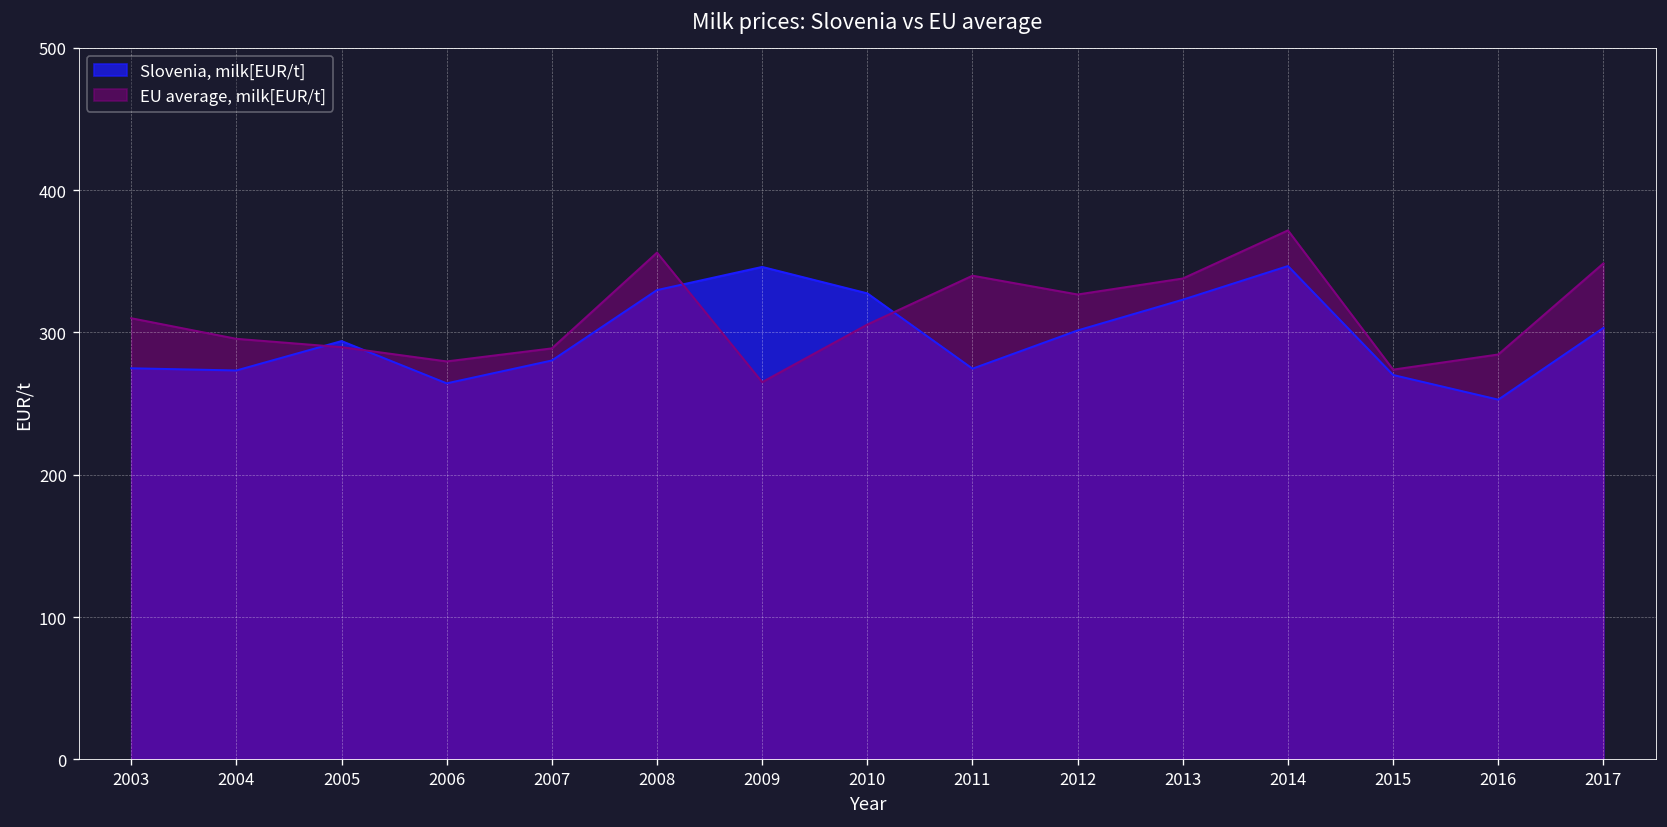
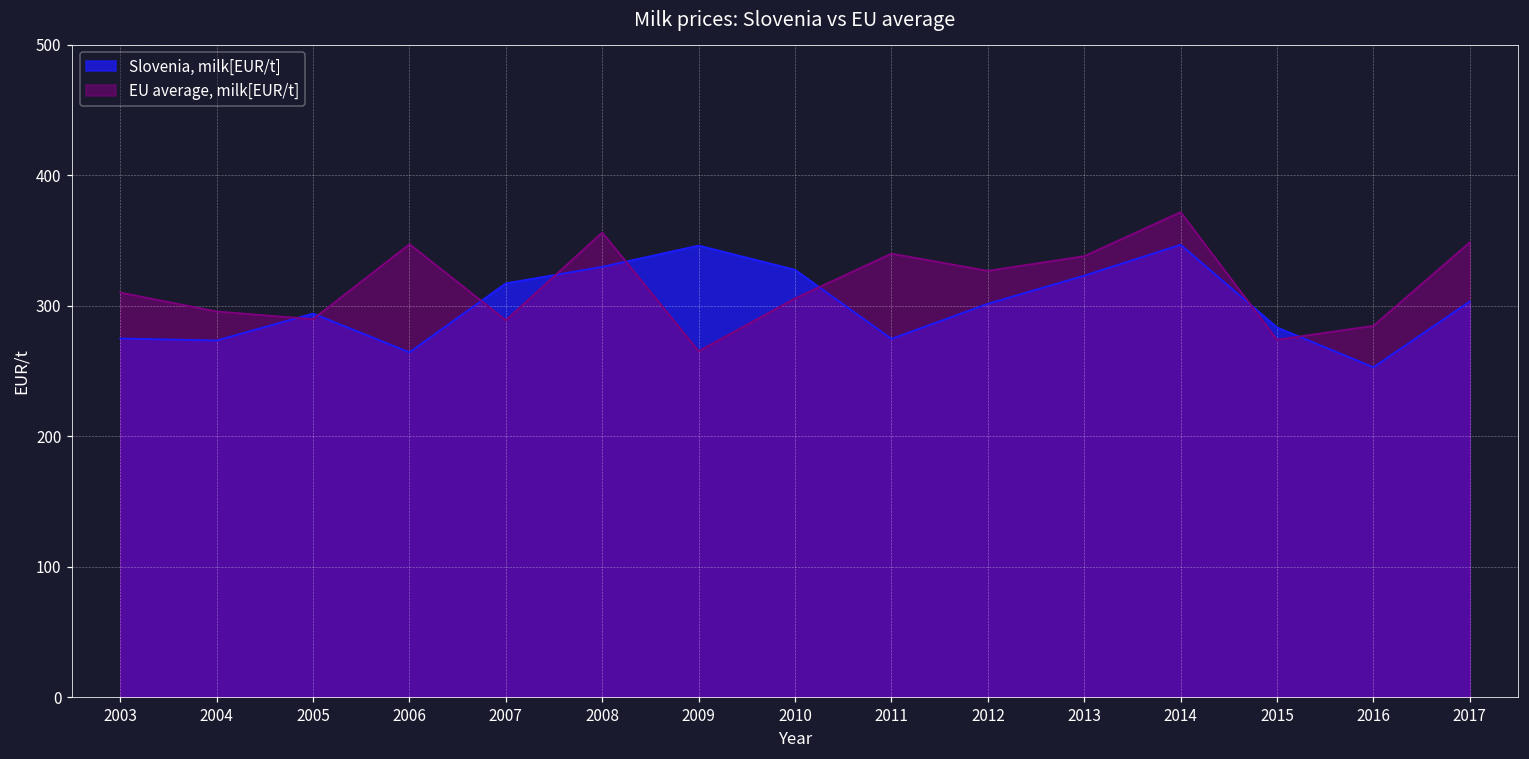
  {
    "Slovenia, milk[EUR/t]": {
      "2003": 275,
      "2004": 273,
      "2005": 294,
      "2006": 264,
-     "2007": 280,
+     "2007": 317,
      "2008": 330,
      "2009": 346,
      "2010": 327,
      "2011": 275,
      "2012": 301,
      "2013": 323,
      "2014": 347,
-     "2015": 270,
+     "2015": 283,
      "2016": 253,
      "2017": 303
    },
    "EU average, milk[EUR/t]": {
      "2003": 310,
      "2004": 296,
      "2005": 290,
-     "2006": 280,
+     "2006": 347,
      "2007": 289,
      "2008": 356,
      "2009": 265,
      "2010": 306,
      "2011": 340,
      "2012": 327,
      "2013": 338,
      "2014": 372,
      "2015": 274,
      "2016": 285,
      "2017": 349
    }
  }
